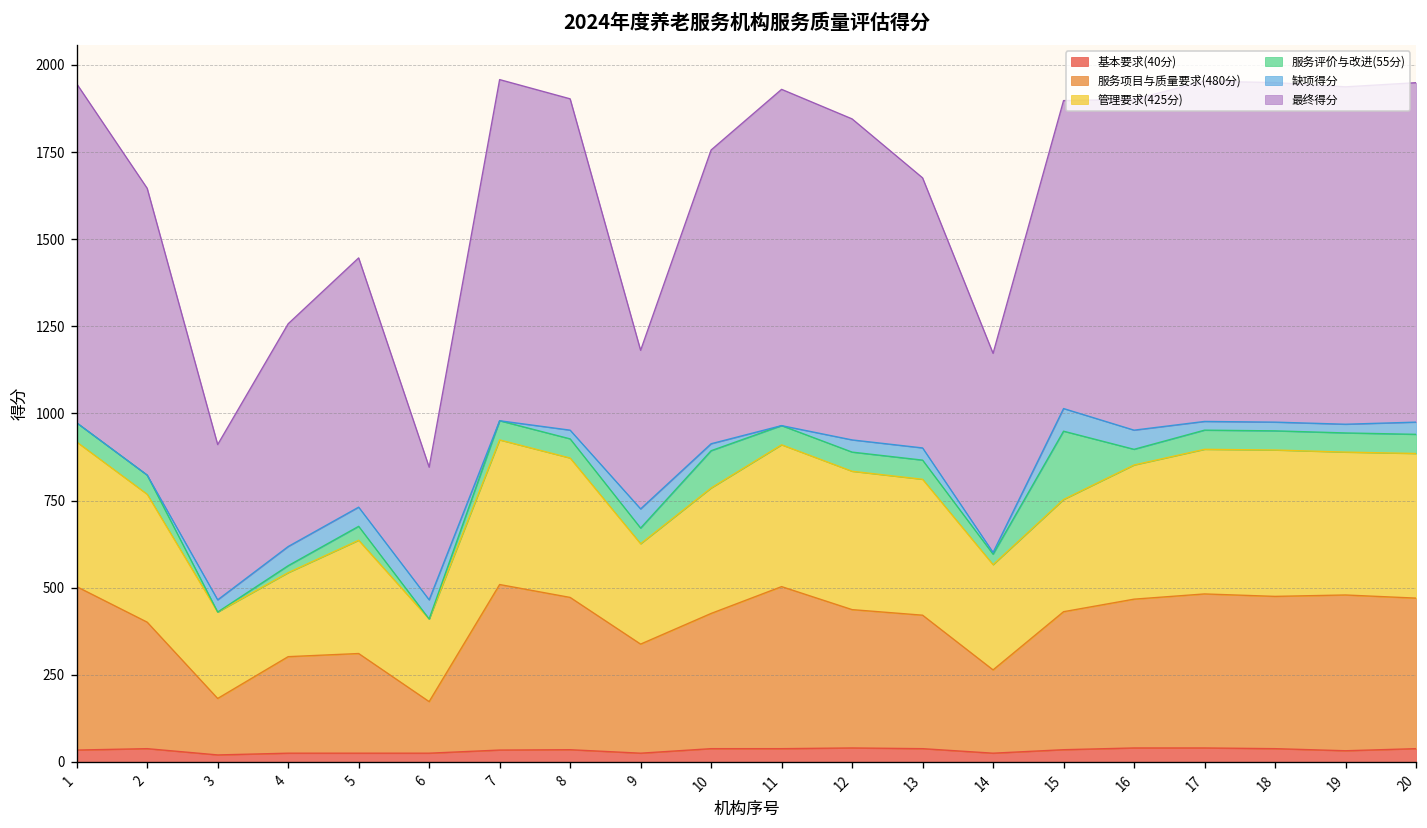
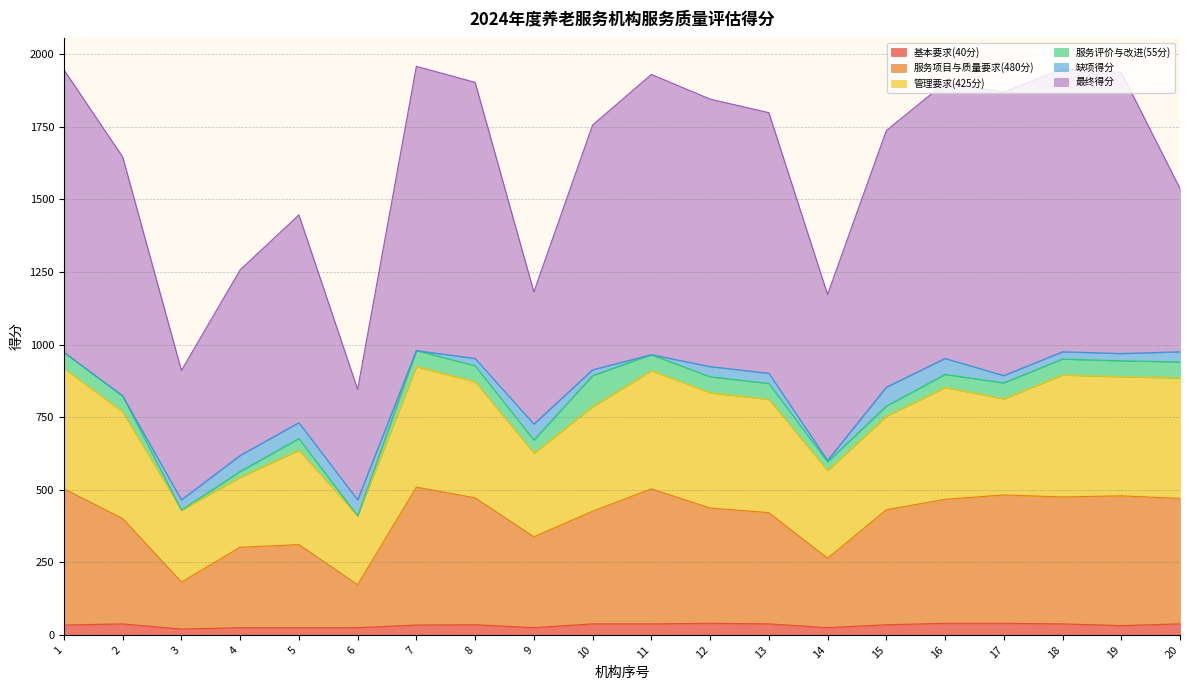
  {
    "管理要求(425分)": {
      "1": 420,
      "2": 370,
      "4": 240,
      "5": 330,
      "7": 420,
      "8": 400,
      "9": 290,
      "10": 360,
      "11": 410,
      "12": 400,
      "13": 390,
      "14": 300,
      "15": 320,
      "16": 390,
-     "17": 420,
+     "17": 330,
      "18": 420,
      "19": 410,
      "20": 420
    },
    "服务评价与改进(55分)": {
      "4": 20,
      "5": 40,
      "8": 60,
      "9": 50,
      "10": 110,
      "12": 60,
      "13": 60,
-     "15": 200,
+     "15": 40,
      "16": 50,
      "17": 60,
      "18": 60,
      "19": 60,
      "20": 60
    },
    "缺项得分": {
      "3": 40,
      "4": 60,
      "5": 60,
      "6": 60,
      "8": 30,
      "9": 60,
      "10": 20,
      "12": 40,
      "13": 40,
      "15": 70,
      "16": 60,
      "17": 30,
      "18": 30,
      "19": 30,
      "20": 40
    },
    "最终得分": {
      "1": 970,
      "2": 820,
      "3": 450,
      "4": 640,
      "5": 720,
      "6": 380,
      "7": 980,
      "8": 950,
      "9": 460,
      "10": 840,
      "11": 970,
      "12": 920,
-     "13": 780,
+     "13": 900,
      "14": 570,
      "15": 880,
-     "20": 970
+     "20": 560
    }
  }
